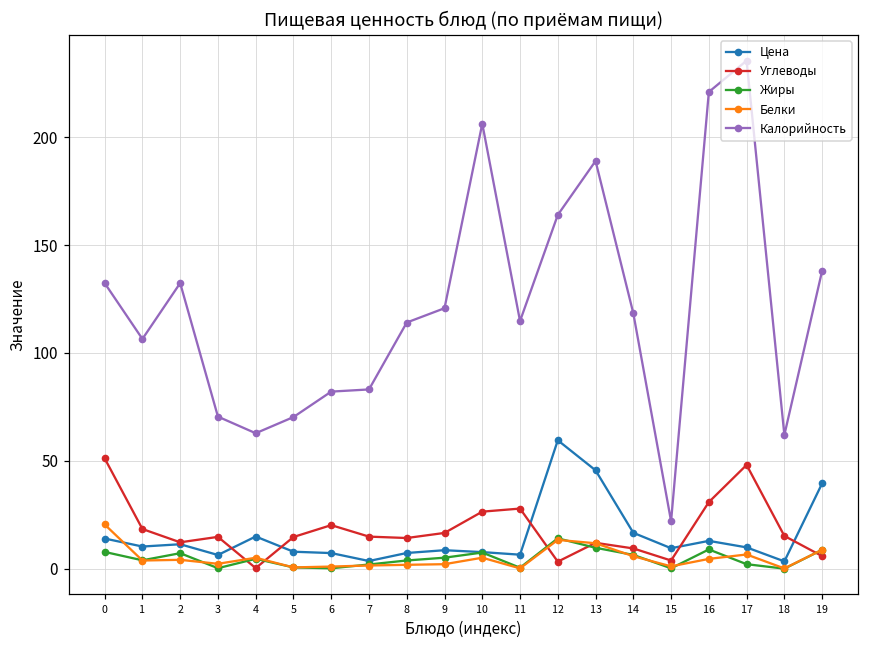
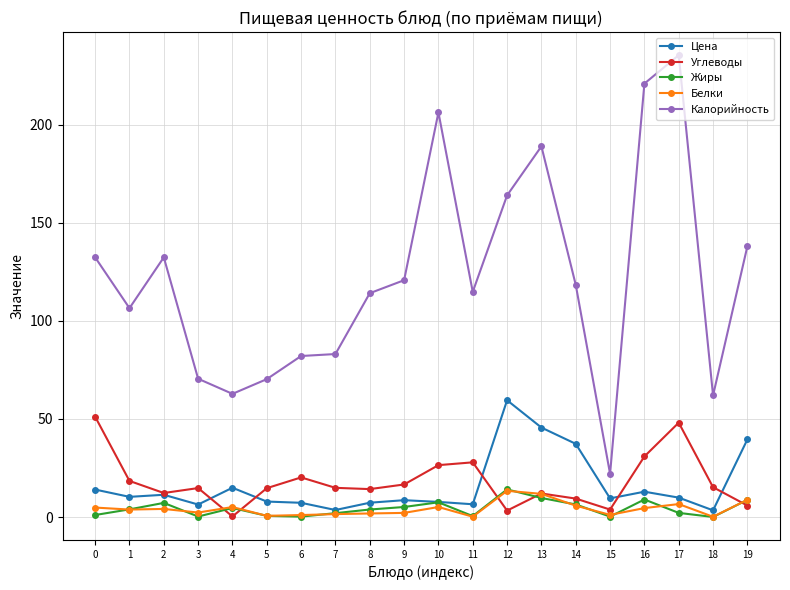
  {
    "Цена": {
      "0": 14,
      "1": 10,
      "3": 6,
      "4": 15,
      "5": 8,
      "6": 7,
      "7": 4,
      "8": 7,
      "9": 9,
      "11": 7,
      "12": 60,
      "13": 46,
-     "14": 17,
+     "14": 37,
      "15": 10,
      "16": 13,
      "17": 10,
      "18": 3,
      "19": 40
    },
    "Углеводы": {
      "0": 51,
      "1": 18,
      "3": 15,
      "4": 0,
      "5": 15,
      "6": 20,
      "7": 15,
      "8": 14,
      "9": 17,
      "10": 26,
      "11": 28,
      "12": 3,
      "14": 9,
      "15": 4,
      "16": 31,
      "17": 48,
      "18": 15,
      "19": 6
    },
    "Жиры": {
-     "0": 8,
+     "0": 1,
      "2": 7,
      "3": 0,
      "8": 4,
      "9": 5,
      "13": 10,
      "16": 9,
      "17": 2
    },
    "Белки": {
-     "0": 21,
+     "0": 5,
      "2": 4,
      "3": 2,
      "8": 2,
      "9": 2,
      "10": 5,
      "16": 5,
      "17": 7
    },
    "Калорийность": {
      "0": 132,
      "1": 107,
      "2": 132,
      "3": 71,
      "4": 63,
      "5": 70,
      "6": 82,
      "7": 83,
      "8": 114,
      "9": 121,
      "10": 206,
      "11": 115,
      "12": 164,
      "13": 189,
      "14": 118,
      "15": 22,
      "16": 221,
      "18": 62,
      "19": 138
    }
  }
